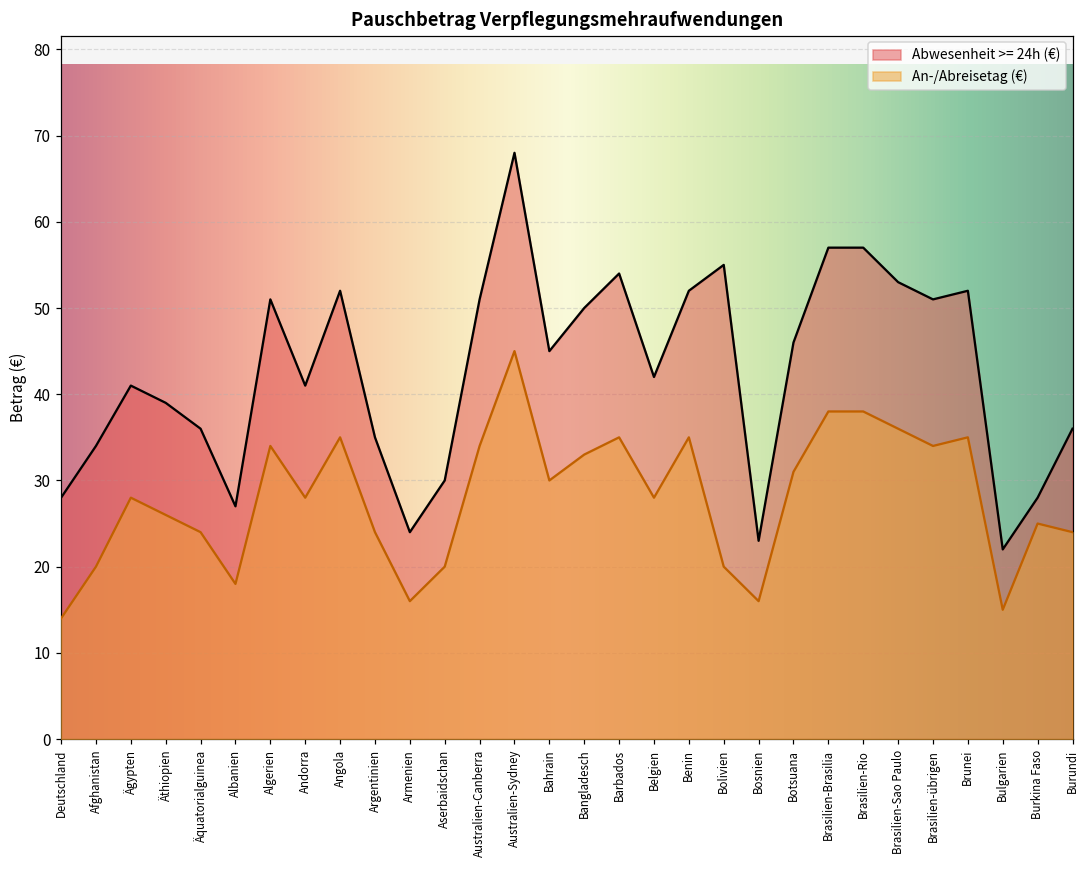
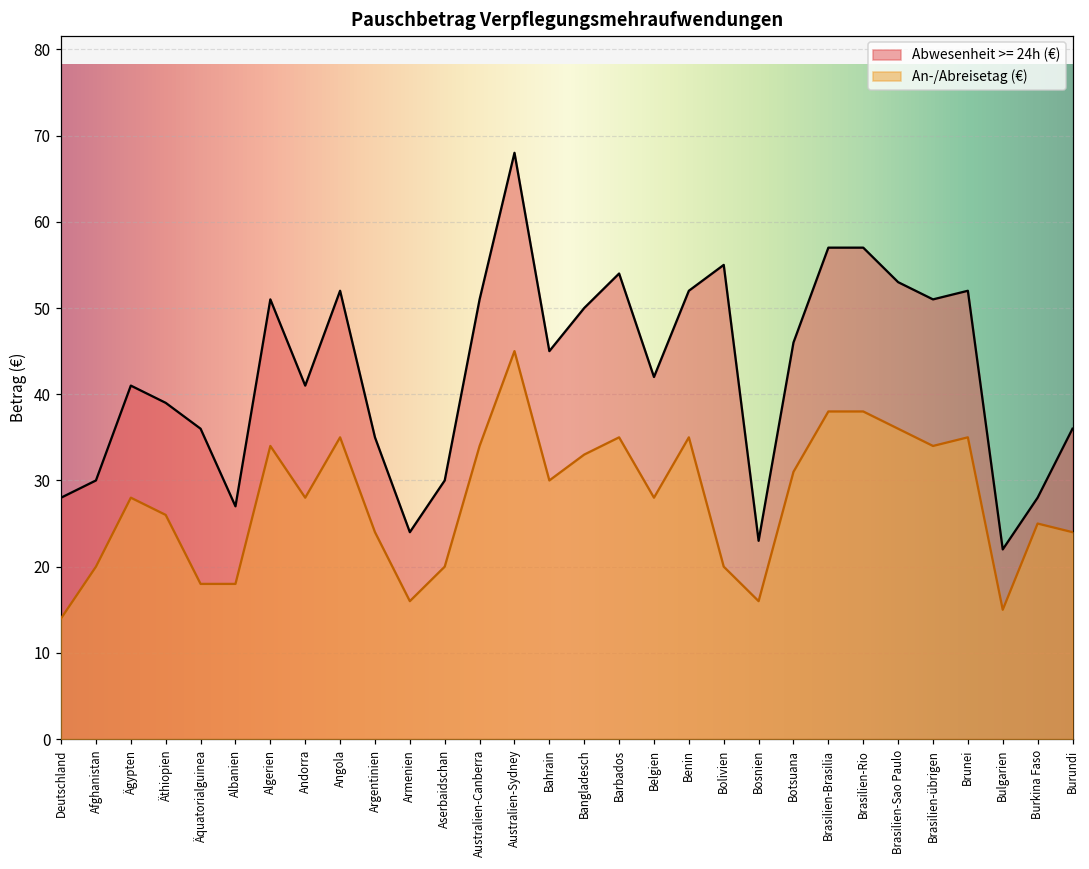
  {
    "Abwesenheit >= 24h (€)": {
      "Deutschland": 28,
-     "Afghanistan": 34,
+     "Afghanistan": 30,
      "Ägypten": 41,
      "Äthiopien": 39,
      "Äquatorialguinea": 36,
      "Albanien": 27,
      "Algerien": 51,
      "Andorra": 41,
      "Angola": 52,
      "Argentinien": 35,
      "Armenien": 24,
      "Aserbaidschan": 30,
      "Australien-Canberra": 51,
      "Australien-Sydney": 68,
      "Bahrain": 45,
      "Bangladesch": 50,
      "Barbados": 54,
      "Belgien": 42,
      "Benin": 52,
      "Bolivien": 55,
      "Bosnien": 23,
      "Botsuana": 46,
      "Brasilien-Brasilia": 57,
      "Brasilien-Rio": 57,
      "Brasilien-Sao Paulo": 53,
      "Brasilien-übrigen": 51,
      "Brunei": 52,
      "Bulgarien": 22,
      "Burkina Faso": 28,
      "Burundi": 36
    },
    "An-/Abreisetag (€)": {
      "Deutschland": 14,
      "Afghanistan": 20,
      "Ägypten": 28,
      "Äthiopien": 26,
-     "Äquatorialguinea": 24,
+     "Äquatorialguinea": 18,
      "Albanien": 18,
      "Algerien": 34,
      "Andorra": 28,
      "Angola": 35,
      "Argentinien": 24,
      "Armenien": 16,
      "Aserbaidschan": 20,
      "Australien-Canberra": 34,
      "Australien-Sydney": 45,
      "Bahrain": 30,
      "Bangladesch": 33,
      "Barbados": 35,
      "Belgien": 28,
      "Benin": 35,
      "Bolivien": 20,
      "Bosnien": 16,
      "Botsuana": 31,
      "Brasilien-Brasilia": 38,
      "Brasilien-Rio": 38,
      "Brasilien-Sao Paulo": 36,
      "Brasilien-übrigen": 34,
      "Brunei": 35,
      "Bulgarien": 15,
      "Burkina Faso": 25,
      "Burundi": 24
    }
  }
